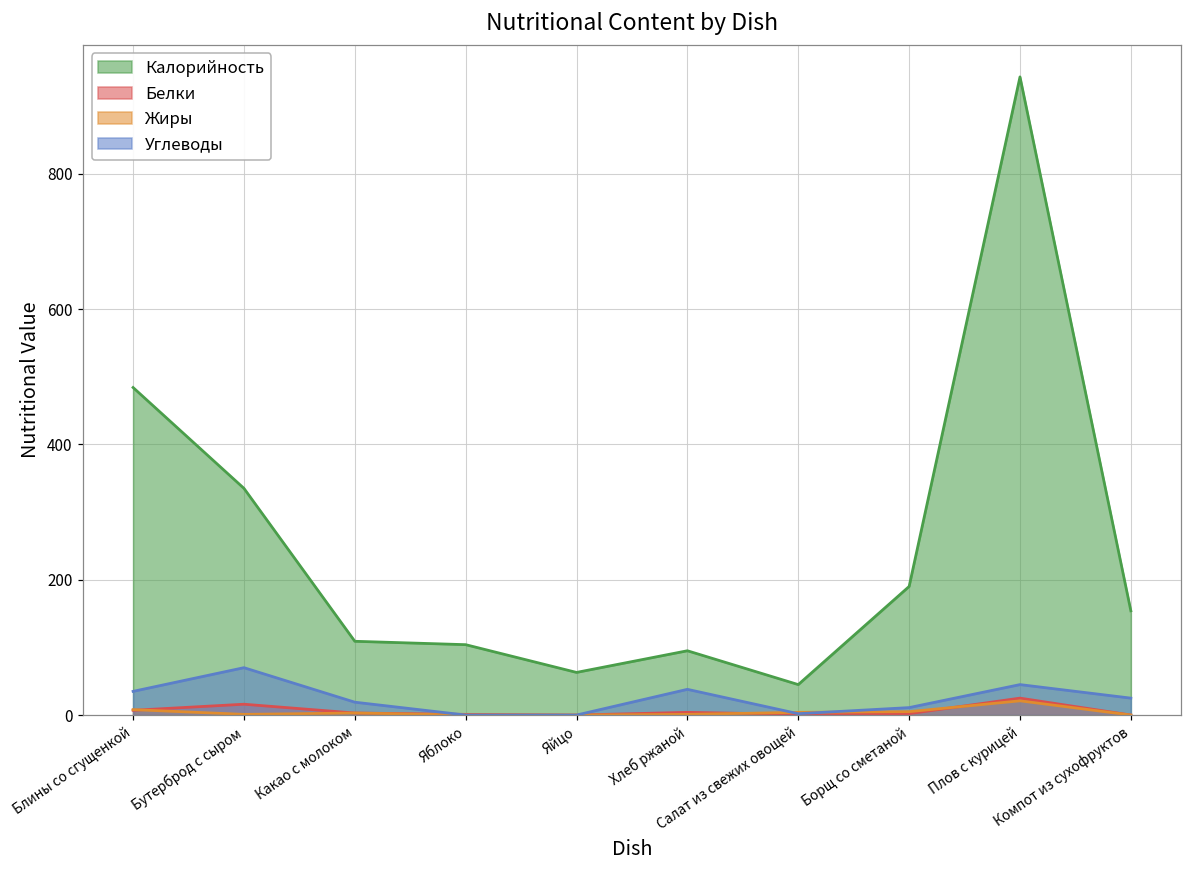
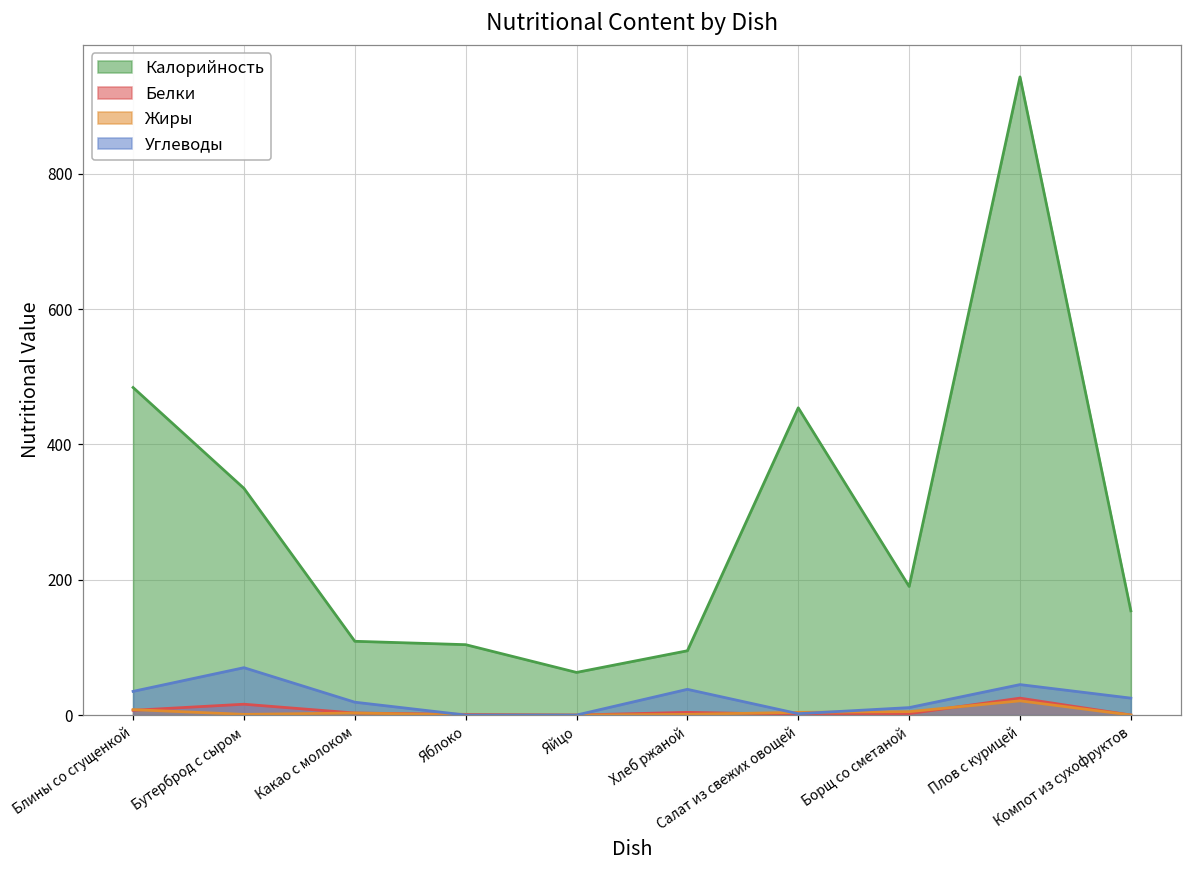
  {
    "Калорийность": {
      "Блины со сгущенкой": 480,
      "Бутерброд с сыром": 340,
      "Какао с молоком": 110,
      "Яблоко": 100,
      "Яйцо": 60,
      "Хлеб ржаной": 100,
-     "Салат из свежих овощей": 50,
+     "Салат из свежих овощей": 450,
      "Борщ со сметаной": 190,
      "Плов с курицей": 940,
      "Компот из сухофруктов": 150
    },
    "Углеводы": {
      "Блины со сгущенкой": 40,
      "Бутерброд с сыром": 70,
      "Какао с молоком": 20,
      "Хлеб ржаной": 40,
      "Борщ со сметаной": 10,
      "Плов с курицей": 50,
      "Компот из сухофруктов": 30
    }
  }
